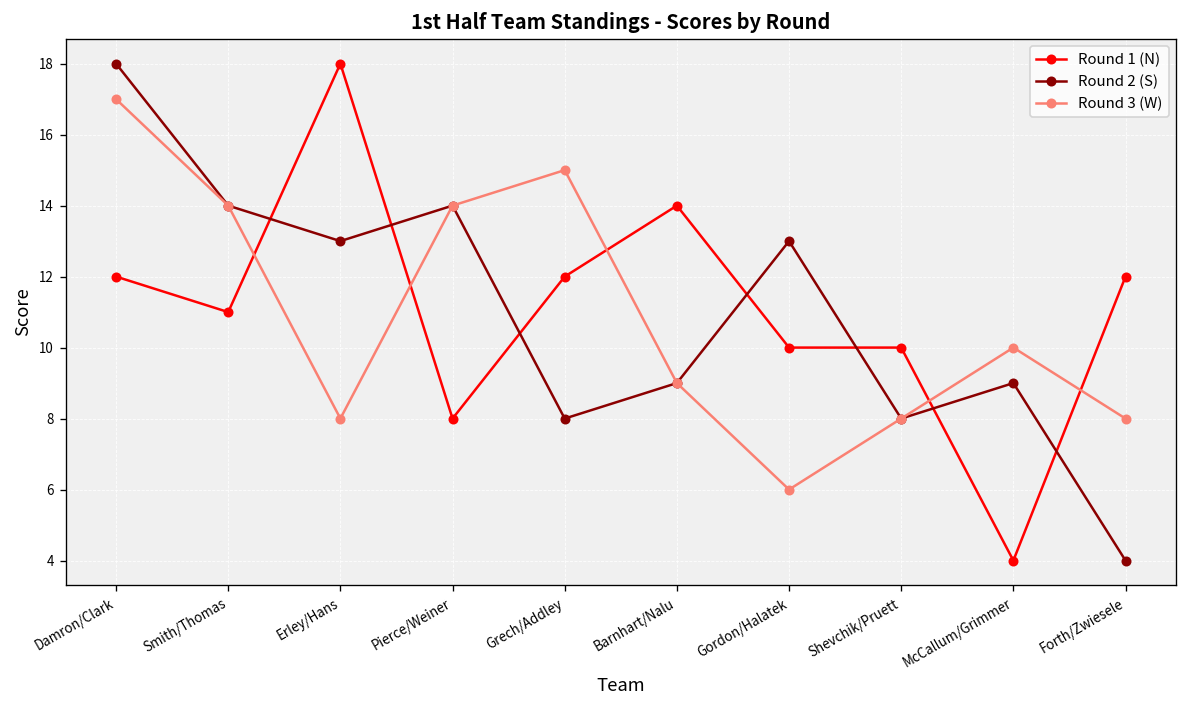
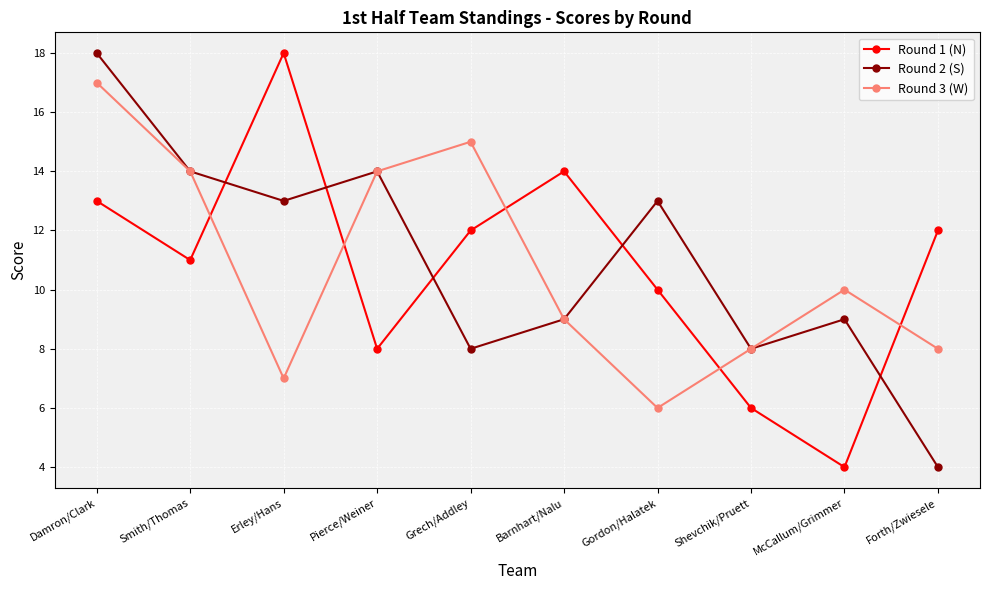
  {
    "Round 1 (N)": {
-     "Damron/Clark": 12,
+     "Damron/Clark": 13,
      "Smith/Thomas": 11,
      "Erley/Hans": 18,
      "Pierce/Weiner": 8,
      "Grech/Addley": 12,
      "Barnhart/Nalu": 14,
      "Gordon/Halatek": 10,
-     "Shevchik/Pruett": 10,
+     "Shevchik/Pruett": 6,
      "McCallum/Grimmer": 4,
      "Forth/Zwiesele": 12
    },
    "Round 2 (S)": {
      "Damron/Clark": 18,
      "Erley/Hans": 13,
      "Grech/Addley": 8,
      "Gordon/Halatek": 13,
      "McCallum/Grimmer": 9,
      "Forth/Zwiesele": 4
    },
    "Round 3 (W)": {
      "Damron/Clark": 17,
-     "Erley/Hans": 8,
+     "Erley/Hans": 7,
      "Grech/Addley": 15,
      "Gordon/Halatek": 6,
      "McCallum/Grimmer": 10,
      "Forth/Zwiesele": 8
    }
  }
